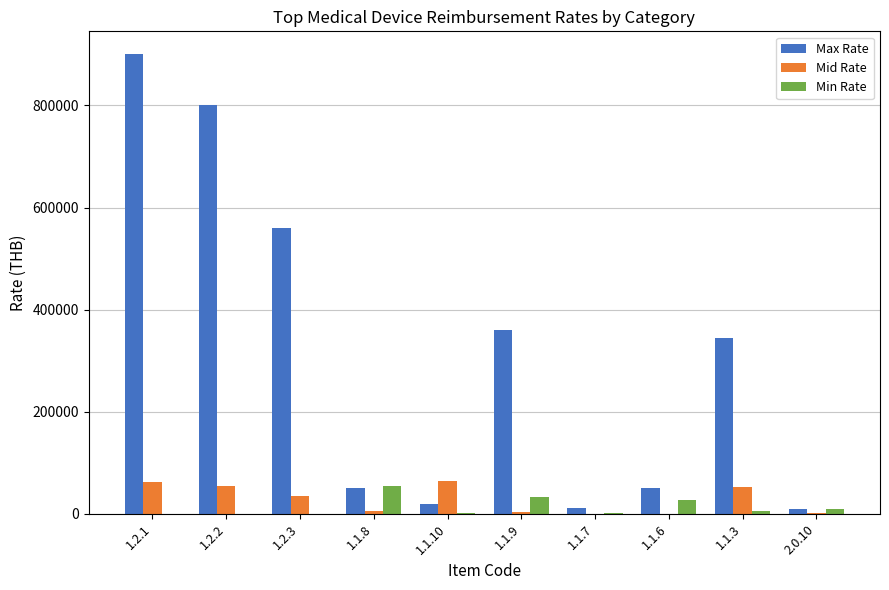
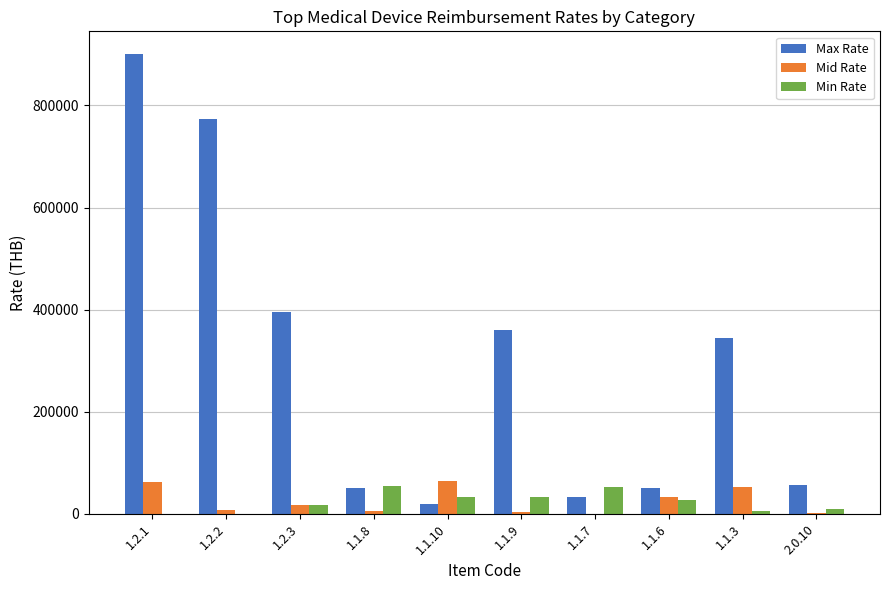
  {
    "Max Rate": {
      "1.2.1": 900000,
-     "1.2.2": 800000,
-     "1.2.3": 560000,
+     "1.2.2": 770000,
+     "1.2.3": 390000,
      "1.1.8": 50000,
      "1.1.10": 20000,
      "1.1.9": 360000,
-     "1.1.7": 10000,
+     "1.1.7": 30000,
      "1.1.6": 50000,
      "1.1.3": 350000,
-     "2.0.10": 10000
+     "2.0.10": 60000
    },
    "Mid Rate": {
      "1.2.1": 60000,
-     "1.2.2": 50000,
-     "1.2.3": 40000,
+     "1.2.2": 10000,
+     "1.2.3": 20000,
      "1.1.8": 10000,
      "1.1.10": 60000,
-     "1.1.6": 0,
+     "1.1.6": 30000,
      "1.1.3": 50000
    },
    "Min Rate": {
-     "1.2.3": 0,
+     "1.2.3": 20000,
      "1.1.8": 50000,
-     "1.1.10": 0,
+     "1.1.10": 30000,
      "1.1.9": 30000,
-     "1.1.7": 0,
+     "1.1.7": 50000,
      "1.1.6": 30000,
      "1.1.3": 10000,
      "2.0.10": 10000
    }
  }
